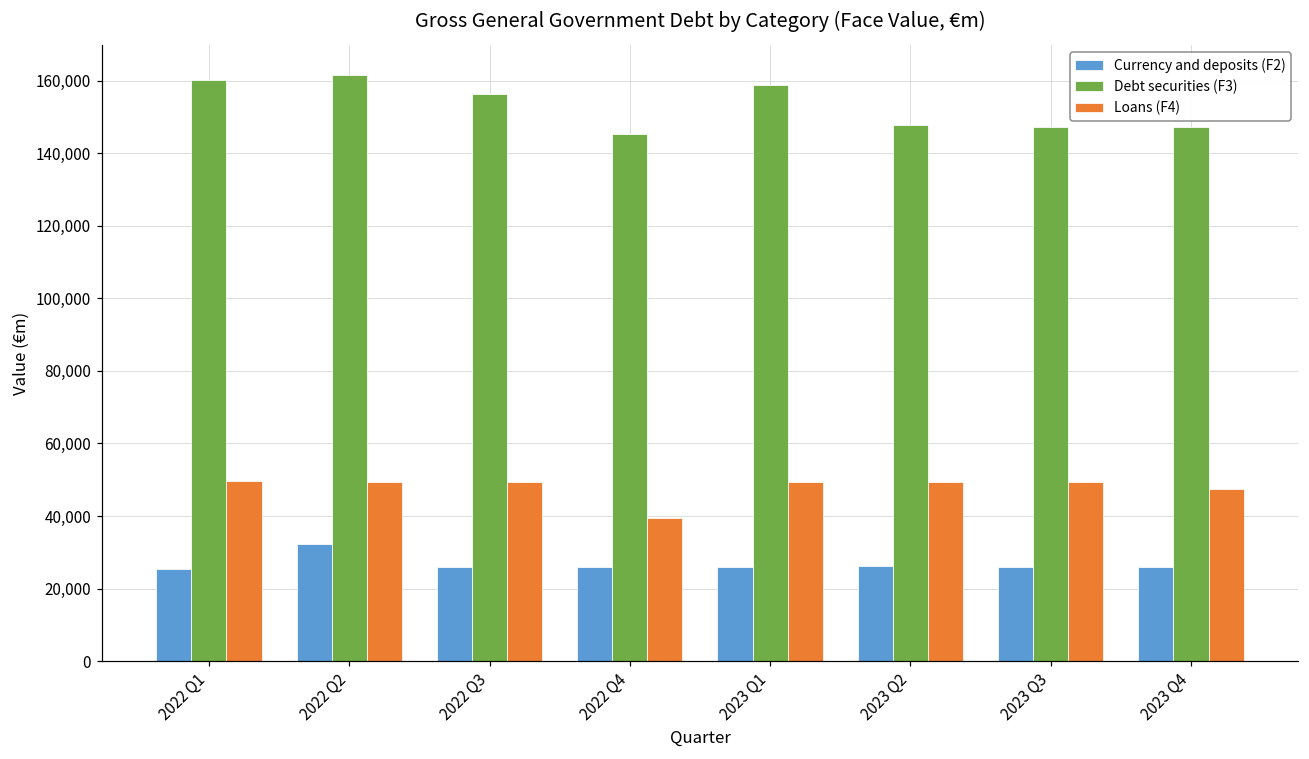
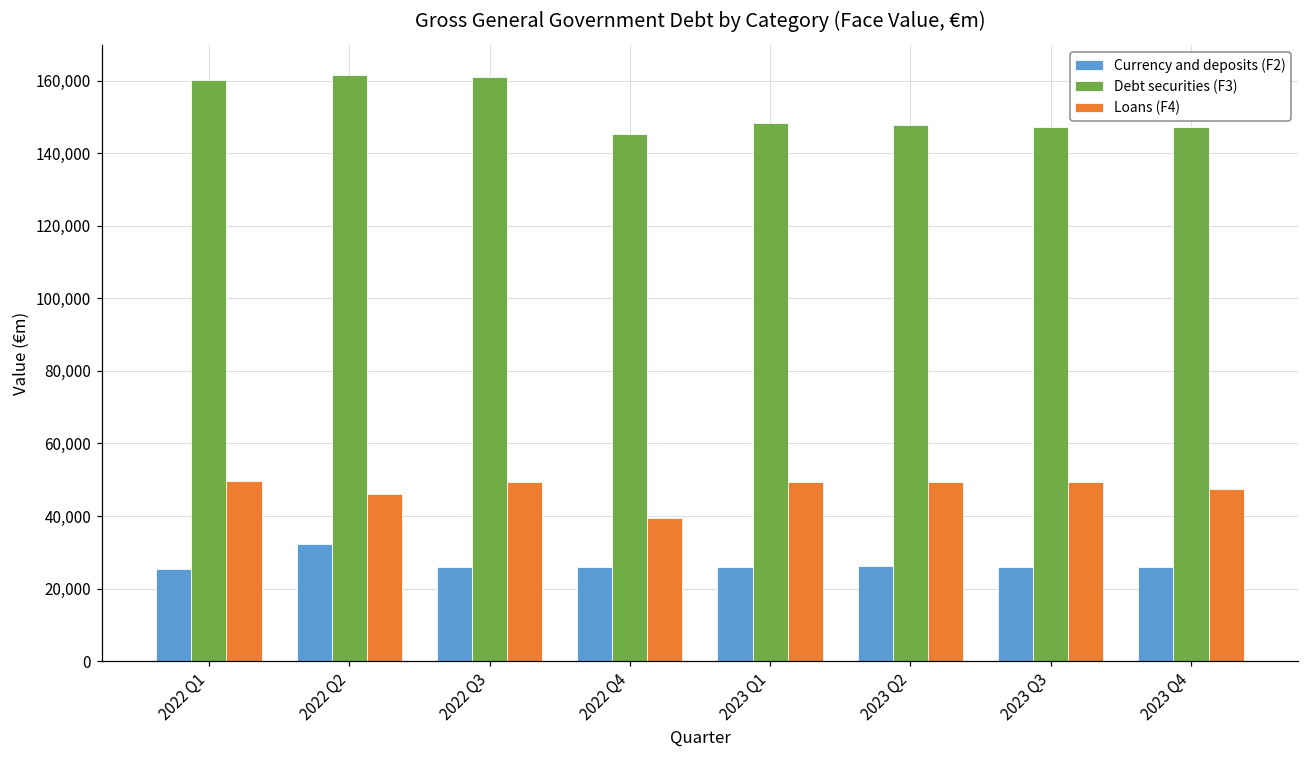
  {
    "Currency and deposits (F2)": {
      "2022 Q1": "25,000",
      "2022 Q2": "32,000",
      "2022 Q3": "26,000",
      "2022 Q4": "26,000",
      "2023 Q1": "26,000",
      "2023 Q2": "26,000",
      "2023 Q3": "26,000",
      "2023 Q4": "26,000"
    },
    "Debt securities (F3)": {
      "2022 Q1": "160,000",
      "2022 Q2": "162,000",
-     "2022 Q3": "156,000",
+     "2022 Q3": "161,000",
      "2022 Q4": "145,000",
-     "2023 Q1": "159,000",
+     "2023 Q1": "148,000",
      "2023 Q2": "148,000",
      "2023 Q3": "147,000",
      "2023 Q4": "147,000"
    },
    "Loans (F4)": {
      "2022 Q1": "50,000",
-     "2022 Q2": "49,000",
+     "2022 Q2": "46,000",
      "2022 Q3": "49,000",
      "2022 Q4": "39,000",
      "2023 Q1": "49,000",
      "2023 Q2": "49,000",
      "2023 Q3": "49,000",
      "2023 Q4": "48,000"
    }
  }
